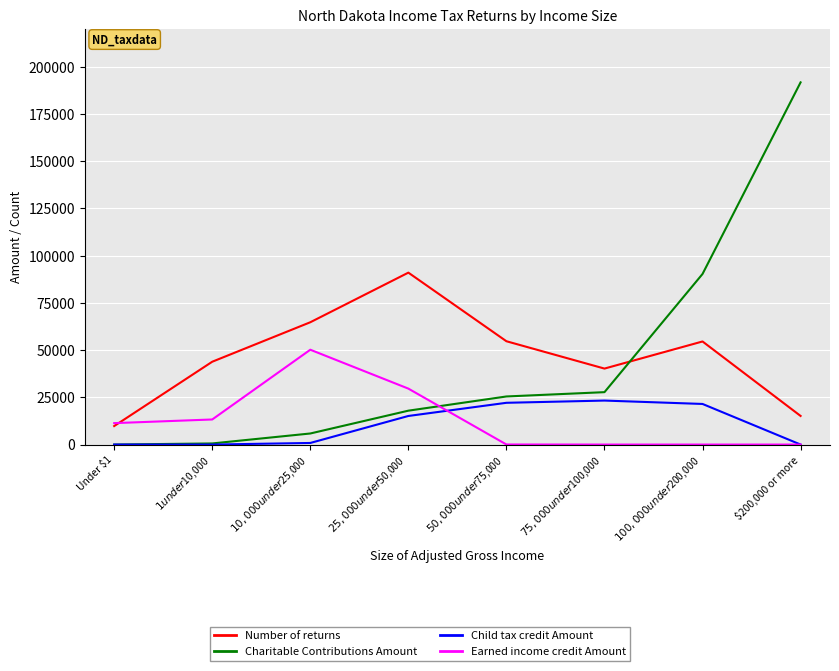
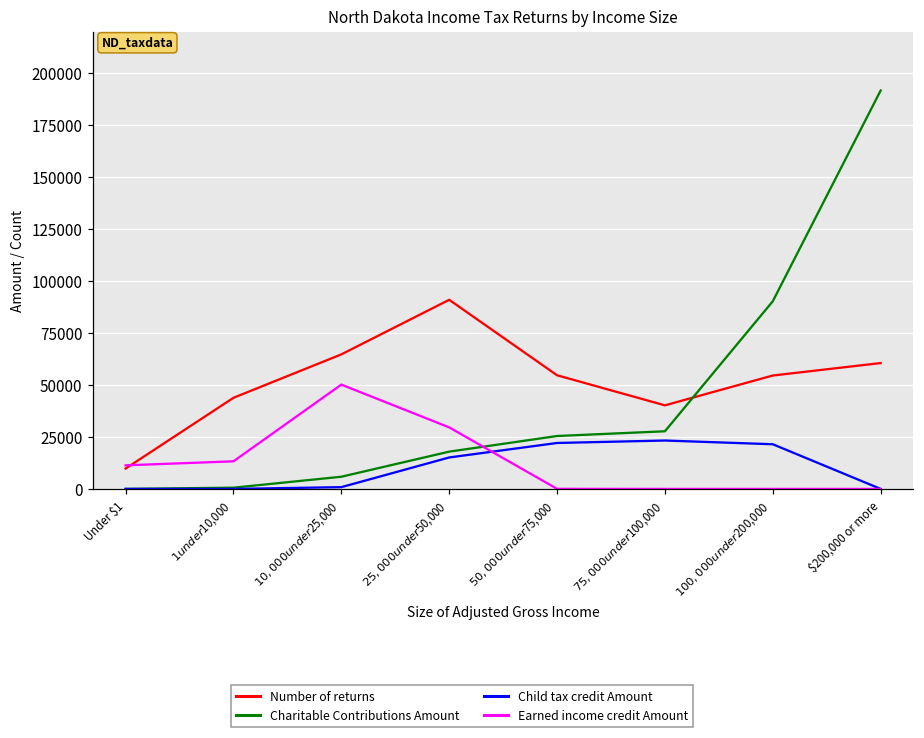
  {
    "Number of returns": {
      "Under $1": 10000,
-     "$200,000 or more": 15000
+     "$200,000 or more": 61000
    },
    "Charitable Contributions Amount": {
      "$200,000 or more": 192000
    },
    "Earned income credit Amount": {
      "Under $1": 11000
    }
  }
